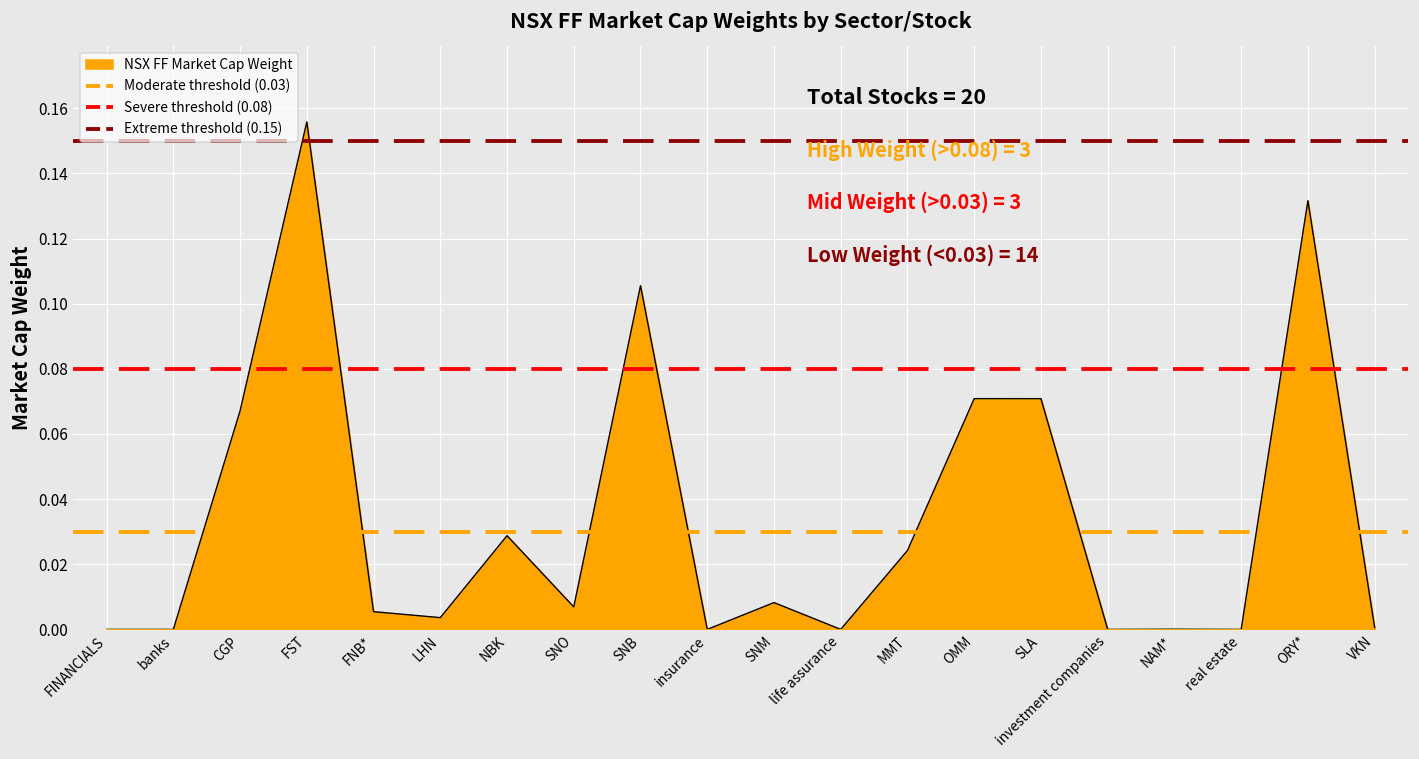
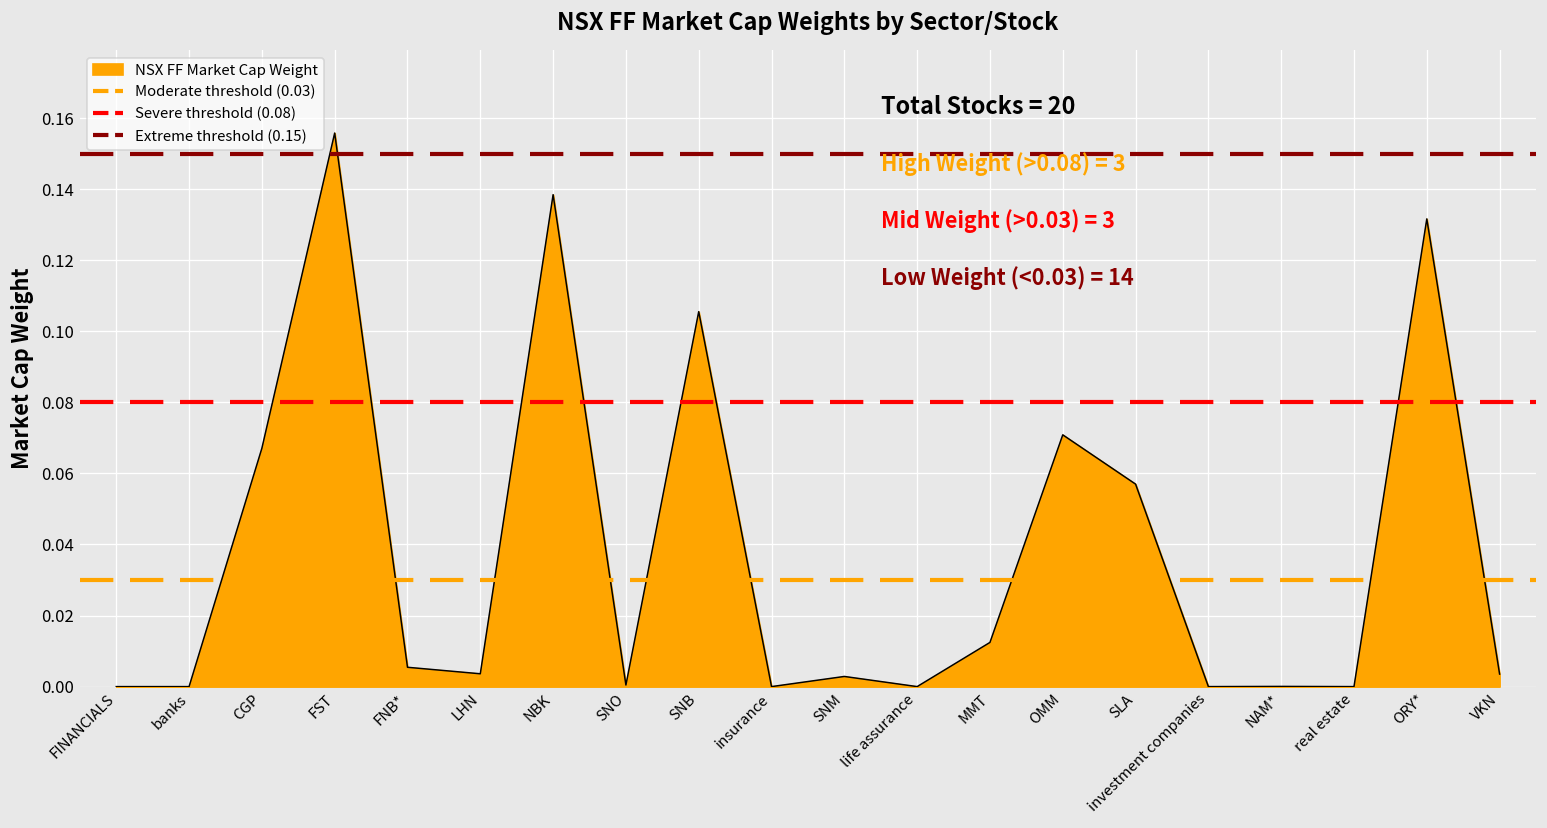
  {
    "FINANCIALS": 0.000,
    "banks": 0.000,
    "CGP": 0.067,
    "FST": 0.156,
    "FNB*": 0.005,
    "LHN": 0.004,
-   "NBK": 0.029,
-   "SNO": 0.007,
+   "NBK": 0.138,
+   "SNO": 0.000,
    "SNB": 0.106,
    "insurance": 0.000,
-   "SNM": 0.008,
+   "SNM": 0.003,
    "life assurance": 0.000,
-   "MMT": 0.024,
+   "MMT": 0.012,
    "OMM": 0.071,
-   "SLA": 0.071,
+   "SLA": 0.057,
    "investment companies": 0.000,
    "NAM*": 0.000,
    "real estate": 0.000,
    "ORY*": 0.132,
-   "VKN": 0.001
+   "VKN": 0.004
  }
